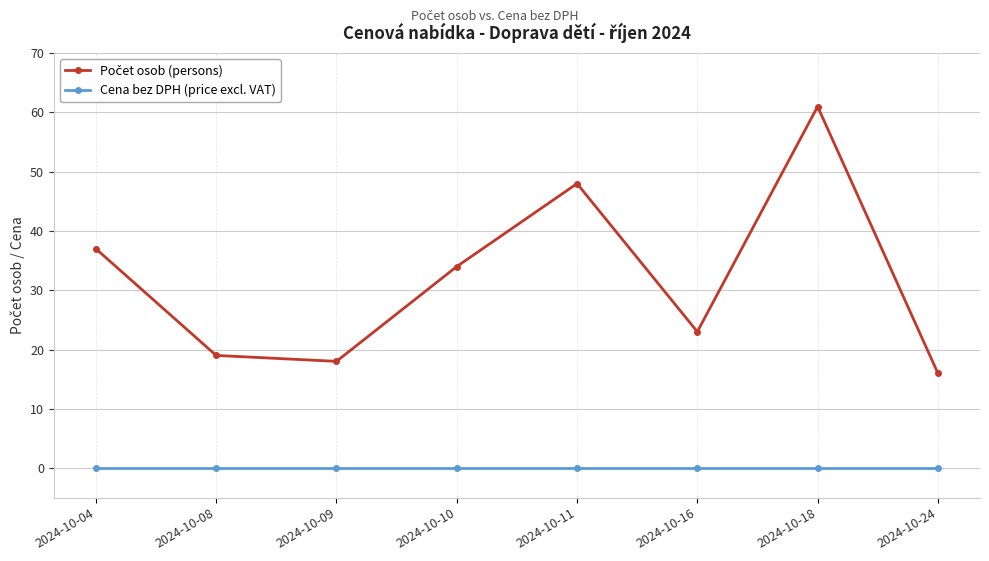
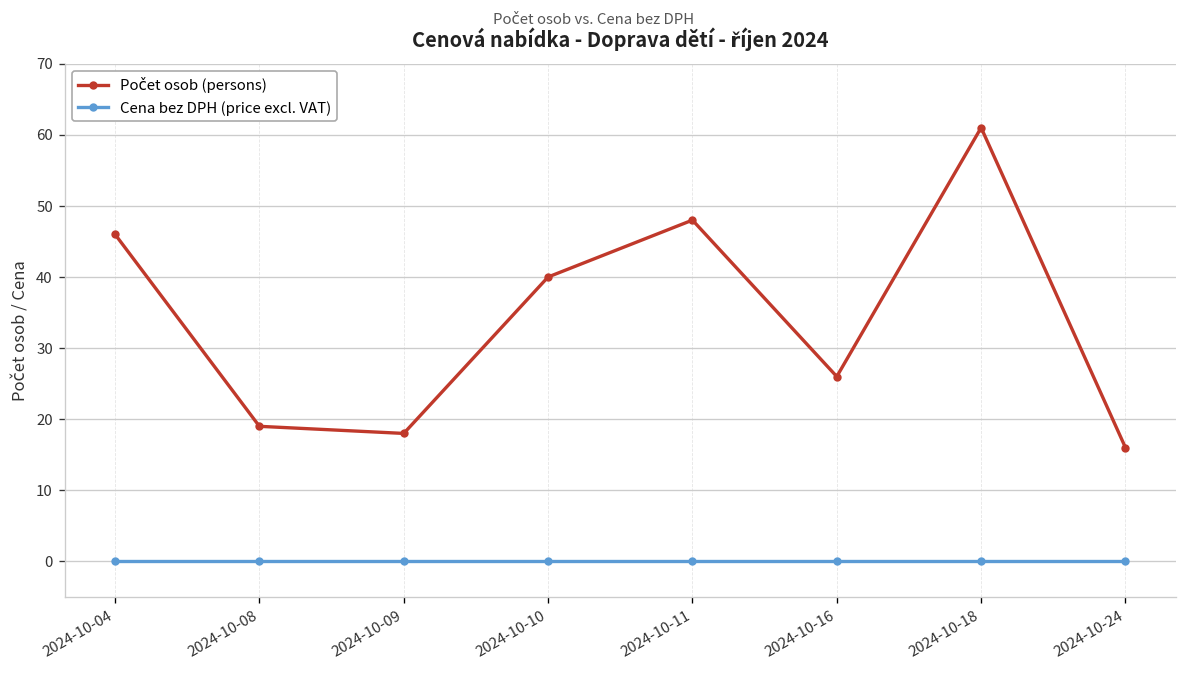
  {
    "Počet osob (persons)": {
-     "2024-10-04": 37,
+     "2024-10-04": 46,
      "2024-10-08": 19,
      "2024-10-09": 18,
-     "2024-10-10": 34,
+     "2024-10-10": 40,
      "2024-10-11": 48,
-     "2024-10-16": 23,
+     "2024-10-16": 26,
      "2024-10-18": 61,
      "2024-10-24": 16
    },
    "Cena bez DPH (price excl. VAT)": {
      "2024-10-04": 0,
      "2024-10-08": 0,
      "2024-10-09": 0,
      "2024-10-10": 0,
      "2024-10-11": 0,
      "2024-10-16": 0,
      "2024-10-18": 0,
      "2024-10-24": 0
    }
  }
